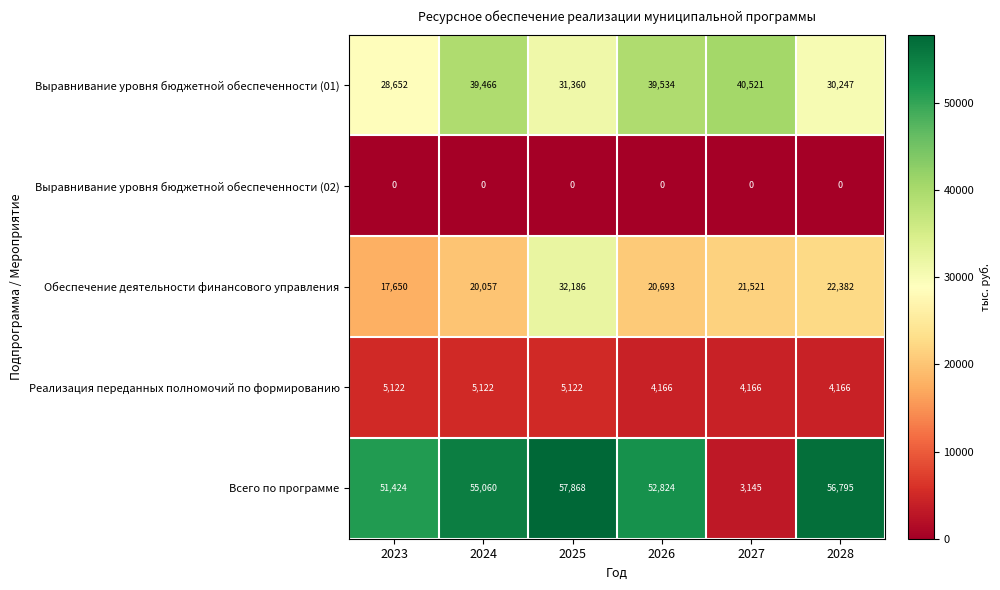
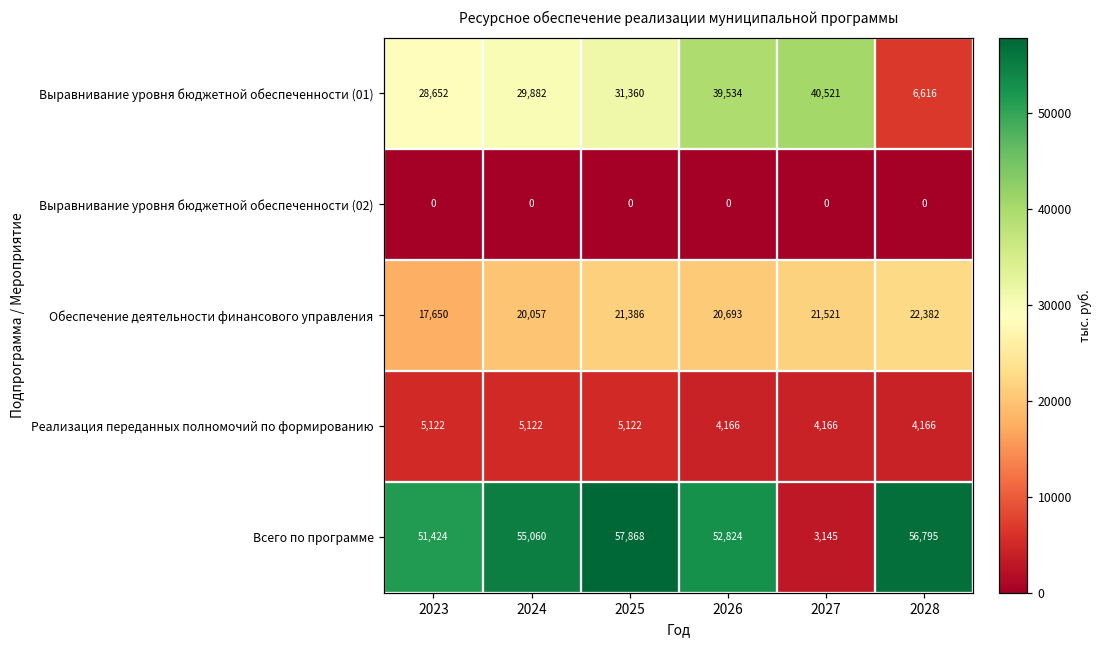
  {
    "Выравнивание уровня бюджетной обеспеченности (01)": {
      "2023": "28,652",
-     "2024": "39,466",
+     "2024": "29,882",
      "2025": "31,360",
      "2026": "39,534",
      "2027": "40,521",
-     "2028": "30,247"
+     "2028": "6,616"
    },
    "Выравнивание уровня бюджетной обеспеченности (02)": {
      "2023": "0",
      "2024": "0",
      "2025": "0",
      "2026": "0",
      "2027": "0",
      "2028": "0"
    },
    "Обеспечение деятельности финансового управления": {
      "2023": "17,650",
      "2024": "20,057",
-     "2025": "32,186",
+     "2025": "21,386",
      "2026": "20,693",
      "2027": "21,521",
      "2028": "22,382"
    },
    "Реализация переданных полномочий по формированию": {
      "2023": "5,122",
      "2024": "5,122",
      "2025": "5,122",
      "2026": "4,166",
      "2027": "4,166",
      "2028": "4,166"
    },
    "Всего по программе": {
      "2023": "51,424",
      "2024": "55,060",
      "2025": "57,868",
      "2026": "52,824",
      "2027": "3,145",
      "2028": "56,795"
    }
  }
